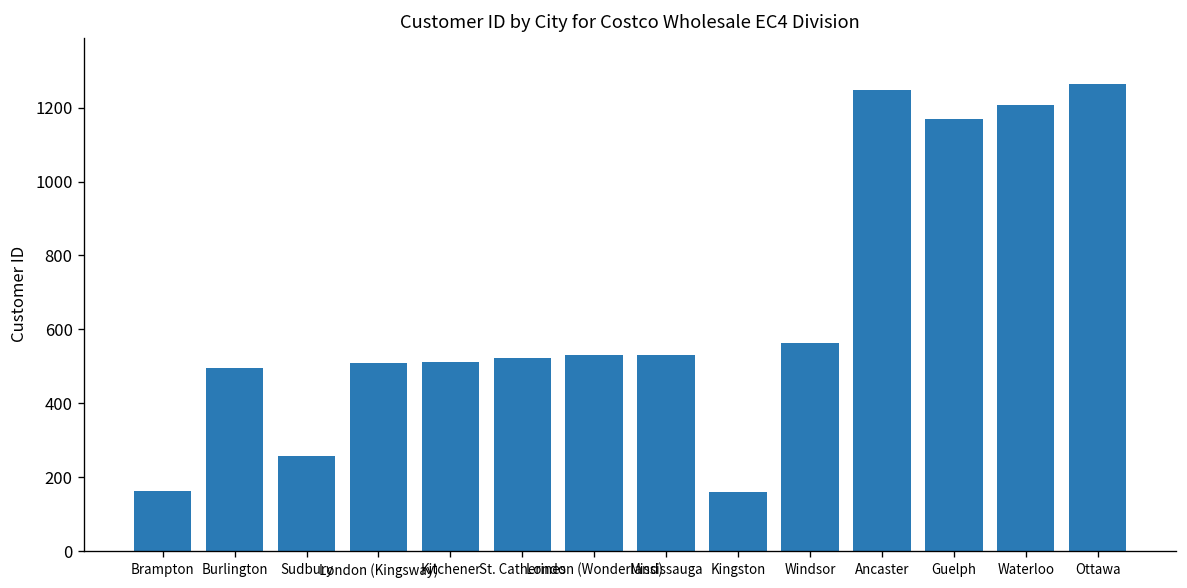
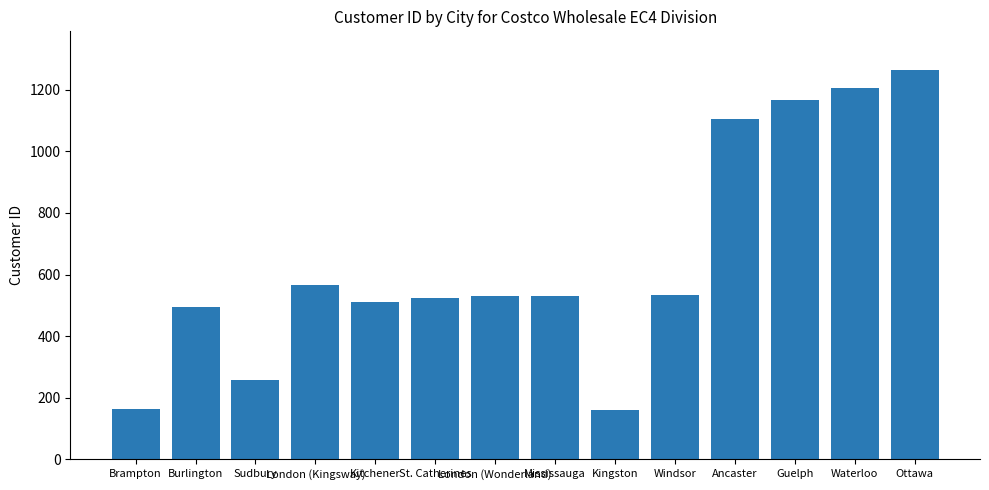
  {
    "Brampton": 160,
    "Burlington": 500,
-   "London (Kingsway)": 510,
+   "London (Kingsway)": 570,
    "Kingston": 160,
-   "Windsor": 560,
-   "Ancaster": 1250,
+   "Windsor": 530,
+   "Ancaster": 1110,
    "Guelph": 1170,
    "Waterloo": 1210,
    "Ottawa": 1260
  }
